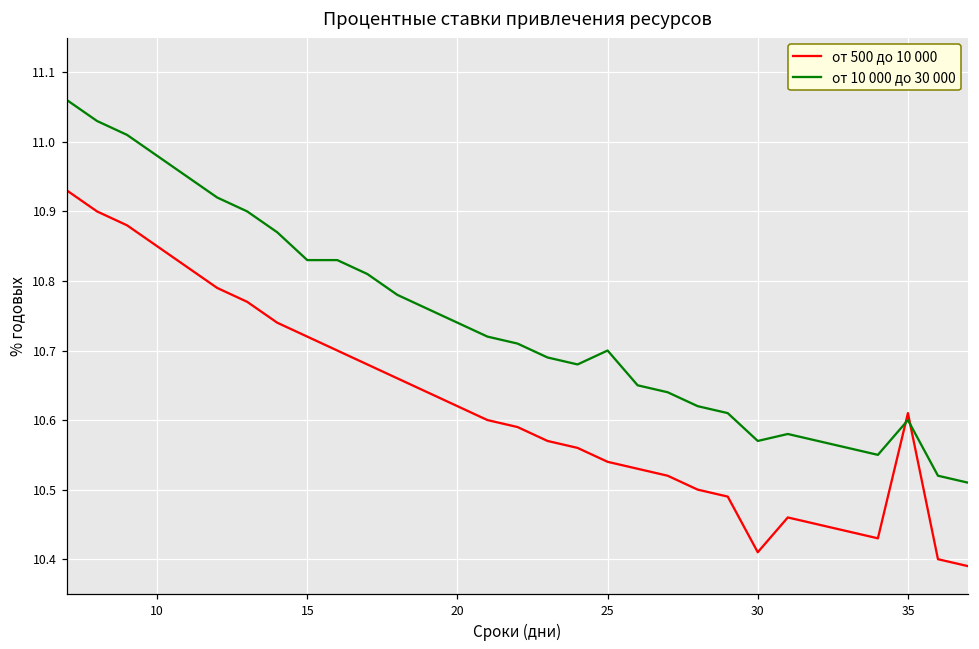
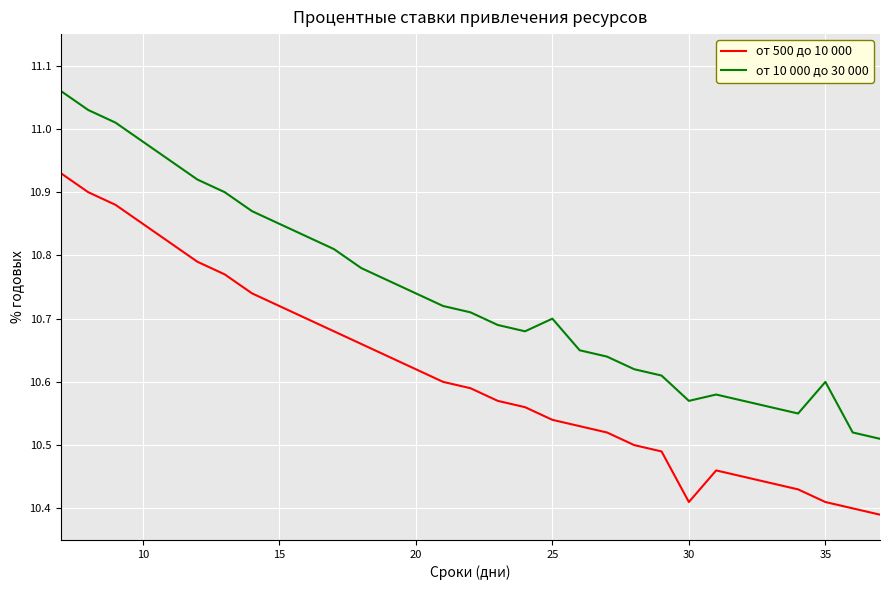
  {
    "от 500 до 10 000": {
      "10": 10.85,
      "15": 10.72,
      "20": 10.62,
      "25": 10.54,
      "30": 10.41,
-     "35": 10.61
+     "35": 10.41
    },
    "от 10 000 до 30 000": {
      "10": 10.98,
-     "15": 10.83,
+     "15": 10.85,
      "20": 10.74,
      "25": 10.70,
      "30": 10.57,
      "35": 10.60
    }
  }
